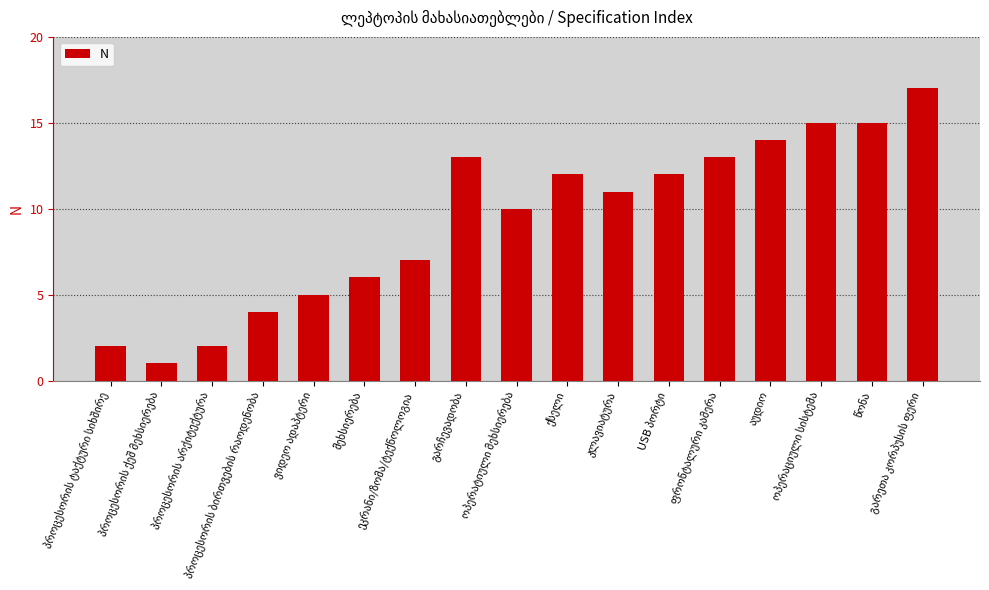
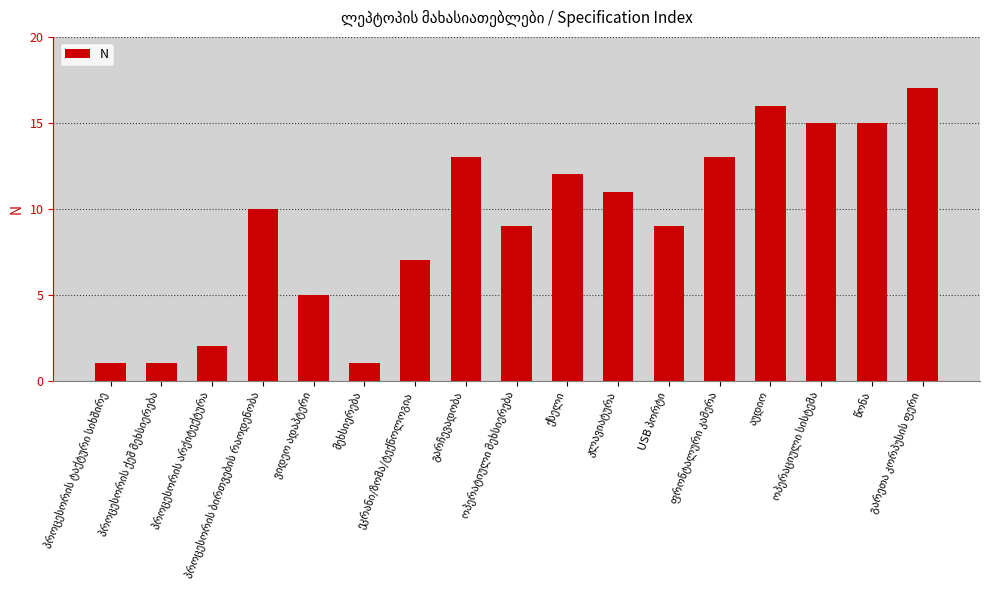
  {
-   "პროცესორის ტაქტური სიხშირე": 2,
+   "პროცესორის ტაქტური სიხშირე": 1,
    "პროცესორის ქეშ მეხსიერება": 1,
    "პროცესორის არქიტექტურა": 2,
-   "პროცესორის ბირთვების რაოდენობა": 4,
+   "პროცესორის ბირთვების რაოდენობა": 10,
    "ვიდეო ადაპტერი": 5,
-   "მეხსიერება": 6,
+   "მეხსიერება": 1,
    "ეკრანი/ზომა/ტექნოლოგია": 7,
    "გარჩევადობა": 13,
-   "ოპერატიული მეხსიერება": 10,
+   "ოპერატიული მეხსიერება": 9,
    "ქსელი": 12,
    "კლავიატურა": 11,
-   "USB პორტი": 12,
+   "USB პორტი": 9,
    "ფრონტალური კამერა": 13,
-   "აუდიო": 14,
+   "აუდიო": 16,
    "ოპერაციული სისტემა": 15,
    "წონა": 15,
    "გარეთა კორპუსის ფერი": 17
  }
